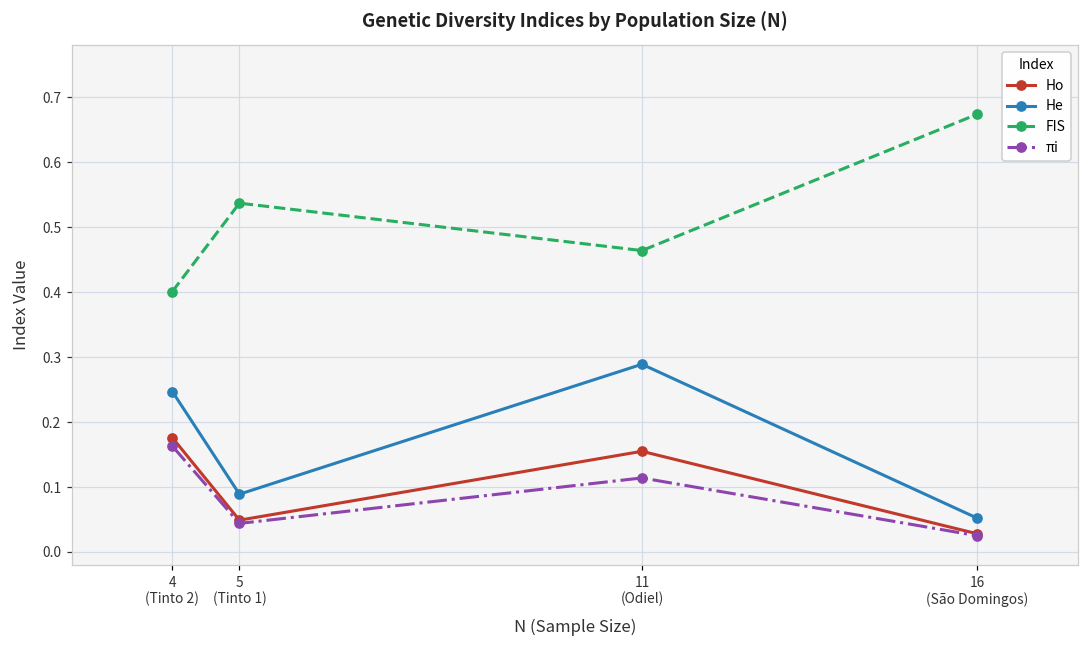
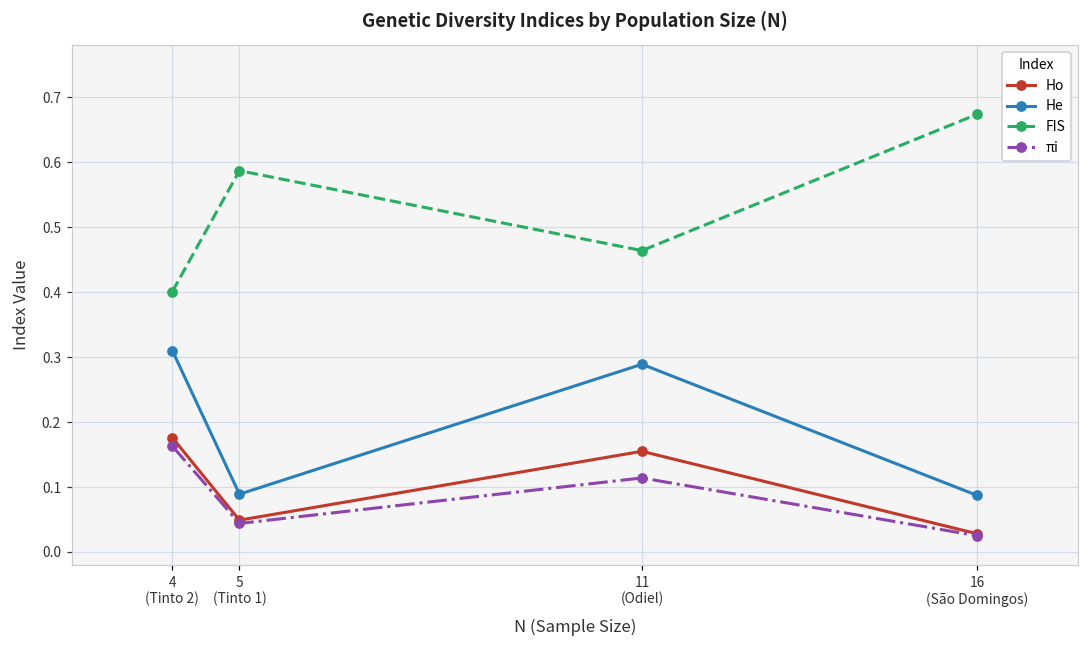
  {
    "Ho": {
      "4 (Tinto 2)": 0.18,
      "5 (Tinto 1)": 0.05,
      "11 (Odiel)": 0.16
    },
    "He": {
-     "4 (Tinto 2)": 0.25,
+     "4 (Tinto 2)": 0.31,
      "5 (Tinto 1)": 0.09,
      "11 (Odiel)": 0.29,
-     "16 (São Domingos)": 0.05
+     "16 (São Domingos)": 0.09
    },
    "FIS": {
      "4 (Tinto 2)": 0.40,
-     "5 (Tinto 1)": 0.54,
+     "5 (Tinto 1)": 0.59,
      "11 (Odiel)": 0.46,
      "16 (São Domingos)": 0.67
    },
    "πi": {
      "4 (Tinto 2)": 0.16,
      "5 (Tinto 1)": 0.04,
      "11 (Odiel)": 0.11
    }
  }
